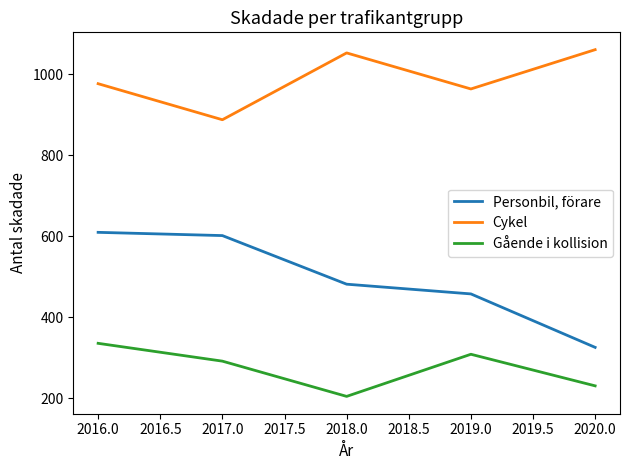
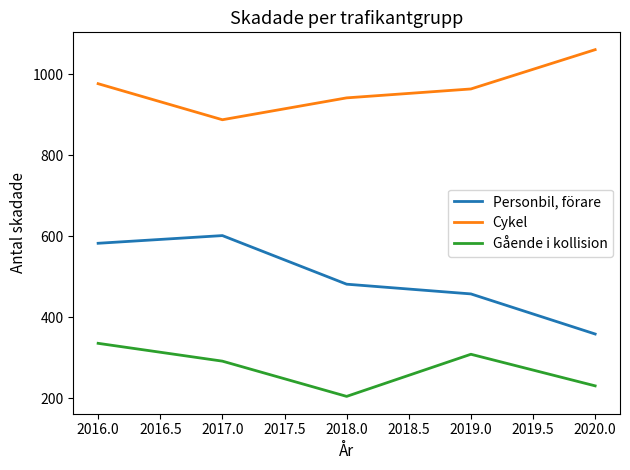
  {
    "Personbil, förare": {
-     "2016.0": 610,
+     "2016.0": 580,
      "2017.0": 600,
      "2018.0": 480,
      "2019.0": 460,
-     "2020.0": 330
+     "2020.0": 360
    },
    "Cykel": {
      "2016.0": 980,
      "2017.0": 890,
-     "2018.0": 1050,
+     "2018.0": 940,
      "2019.0": 960,
      "2020.0": 1060
    },
    "Gående i kollision": {
      "2016.0": 340,
      "2017.0": 290,
      "2018.0": 210,
      "2019.0": 310,
      "2020.0": 230
    }
  }
